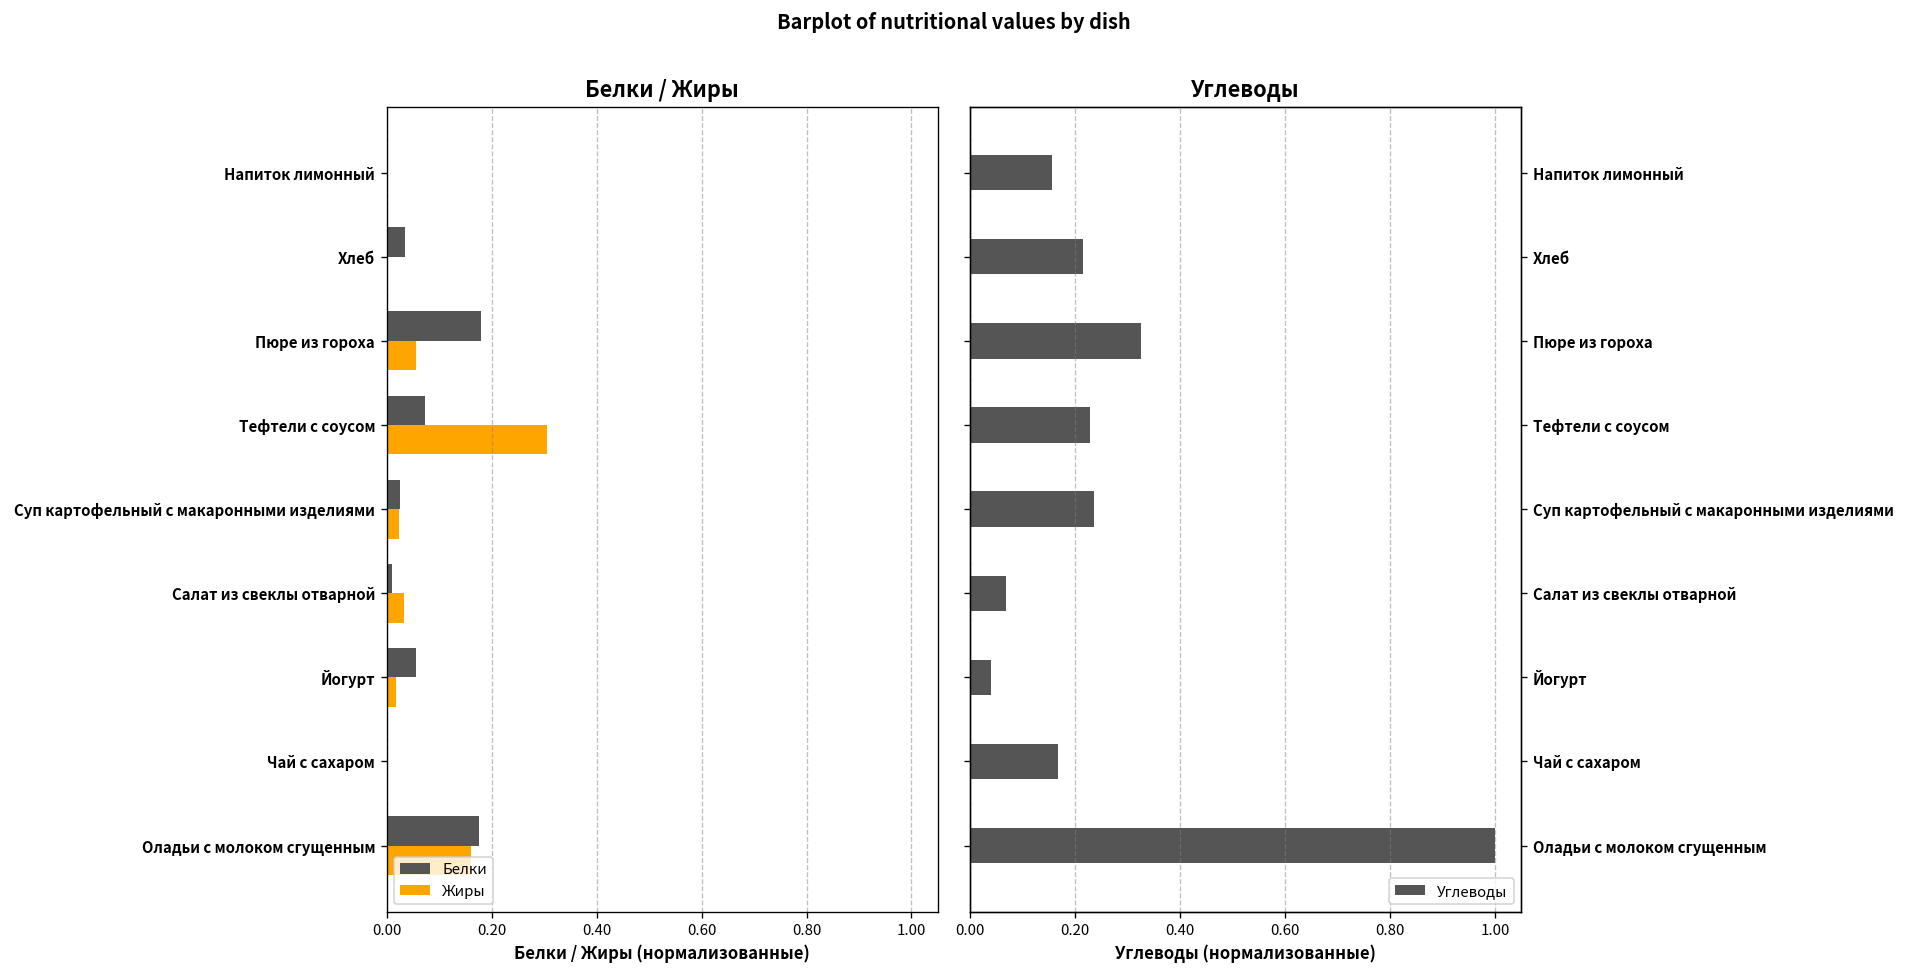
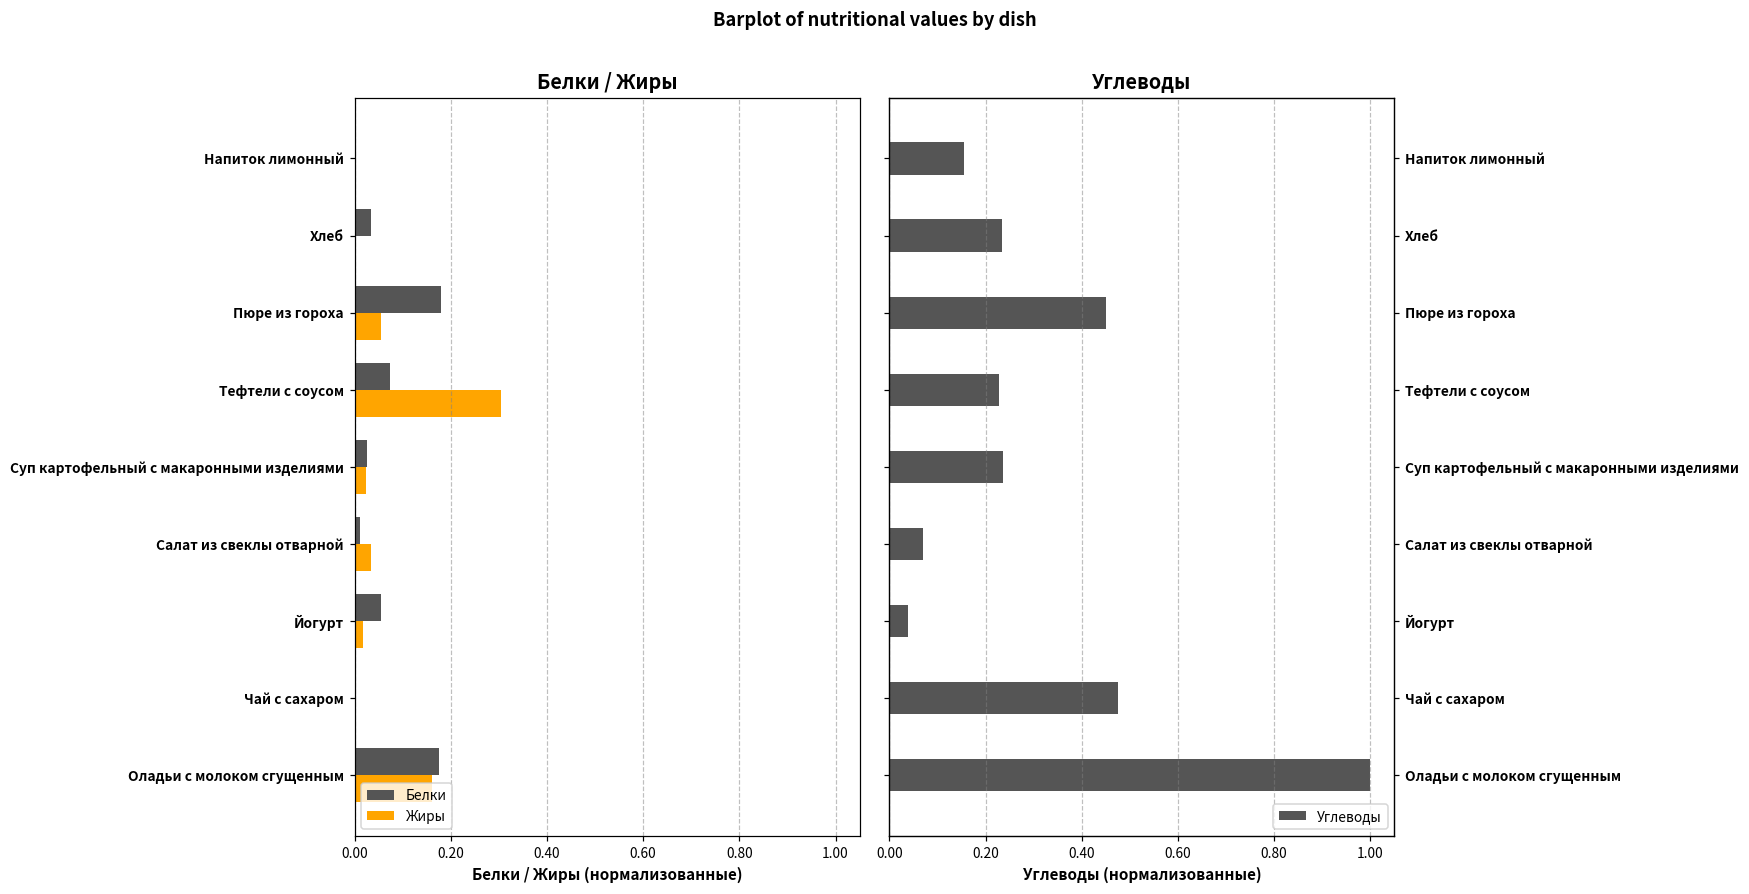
  {
    "Углеводы": {
      "Напиток лимонный": 0.16,
-     "Хлеб": 0.21,
-     "Пюре из гороха": 0.32,
+     "Хлеб": 0.23,
+     "Пюре из гороха": 0.45,
      "Тефтели с соусом": 0.23,
      "Суп картофельный с макаронными изделиями": 0.24,
      "Салат из свеклы отварной": 0.07,
      "Йогурт": 0.04,
-     "Чай с сахаром": 0.17,
+     "Чай с сахаром": 0.47,
      "Оладьи с молоком сгущенным": 1.00
    }
  }
